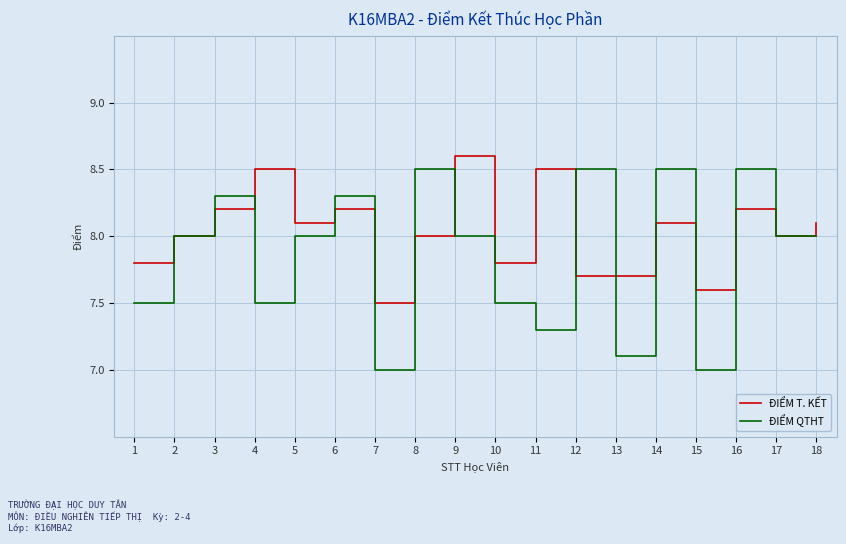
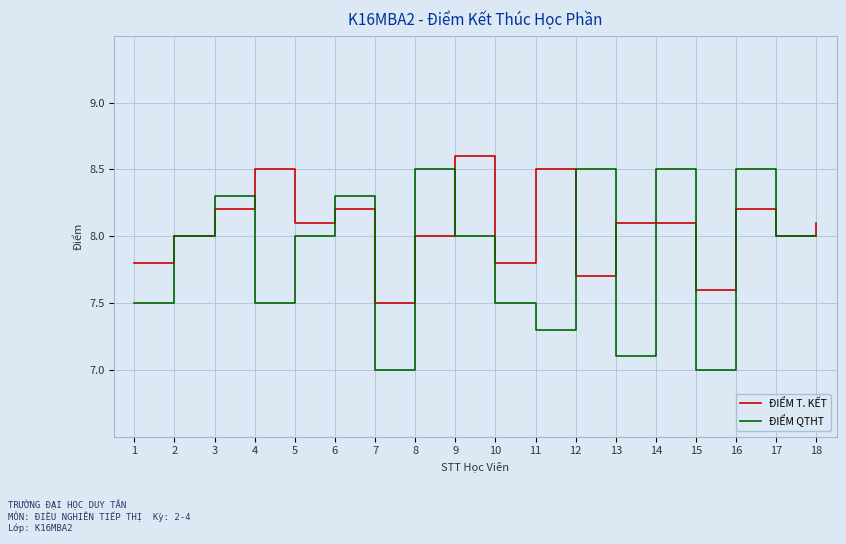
  {
    "ĐIỂM T. KẾT": {
      "1": 7.8,
      "3": 8.2,
      "4": 8.5,
      "5": 8.1,
      "6": 8.2,
      "7": 7.5,
      "8": 8.0,
      "9": 8.6,
      "10": 7.8,
      "11": 8.5,
      "12": 7.7,
-     "13": 7.7,
+     "13": 8.1,
      "14": 8.1,
      "15": 7.6,
      "16": 8.2,
      "18": 8.1
    },
    "ĐIỂM QTHT": {
      "1": 7.5,
      "3": 8.3,
      "4": 7.5,
      "5": 8.0,
      "6": 8.3,
      "7": 7.0,
      "8": 8.5,
      "9": 8.0,
      "10": 7.5,
      "11": 7.3,
      "12": 8.5,
      "13": 7.1,
      "14": 8.5,
      "15": 7.0,
      "16": 8.5,
      "18": 8.0
    }
  }
